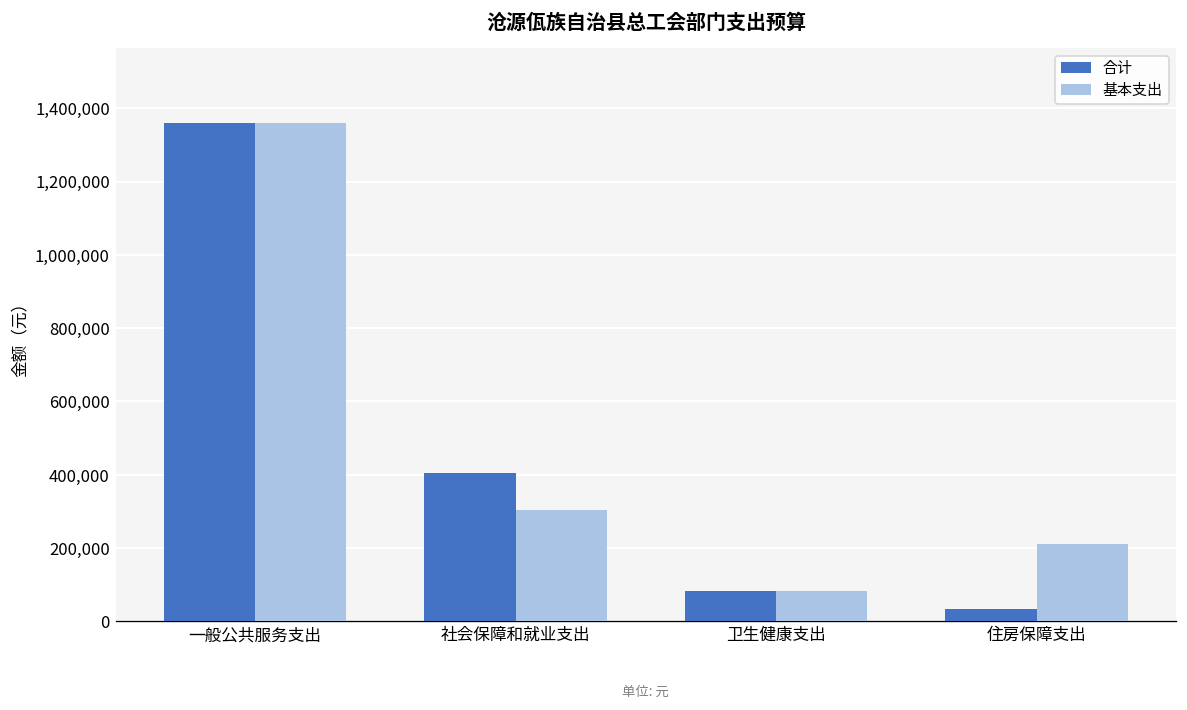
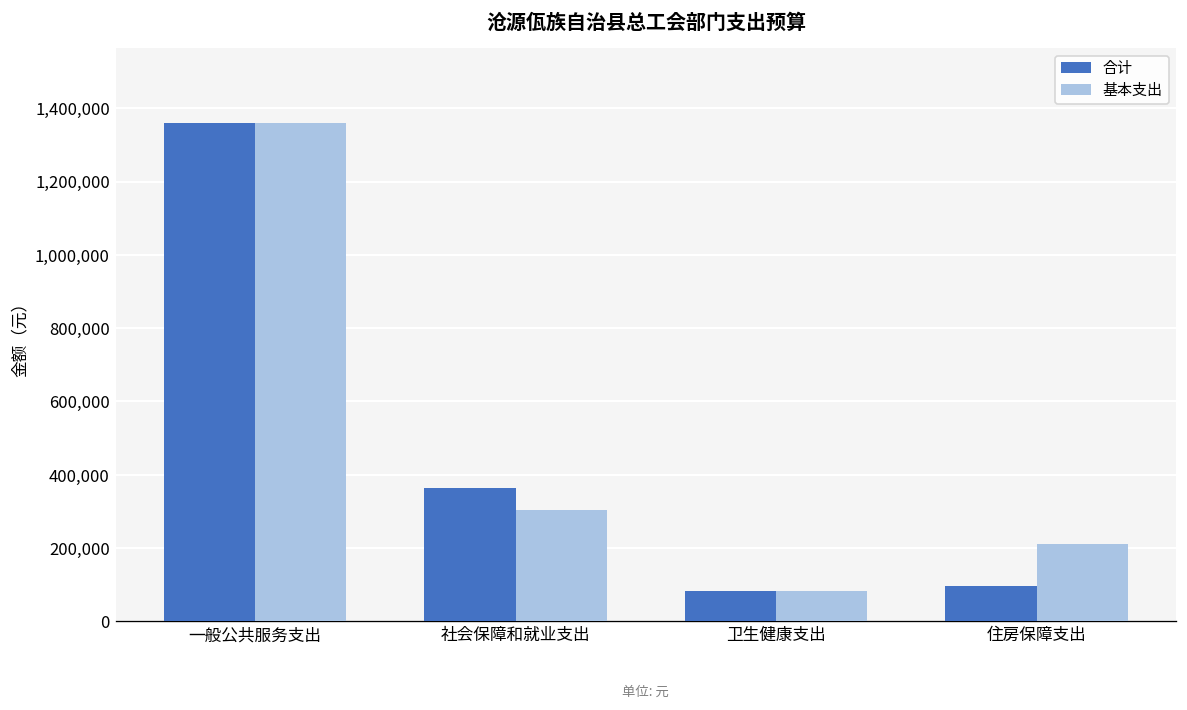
  {
    "合计": {
      "一般公共服务支出": "1,360,000",
-     "社会保障和就业支出": "410,000",
+     "社会保障和就业支出": "360,000",
      "卫生健康支出": "80,000",
-     "住房保障支出": "30,000"
+     "住房保障支出": "90,000"
    },
    "基本支出": {
      "一般公共服务支出": "1,360,000",
      "社会保障和就业支出": "300,000",
      "卫生健康支出": "80,000",
      "住房保障支出": "210,000"
    }
  }
